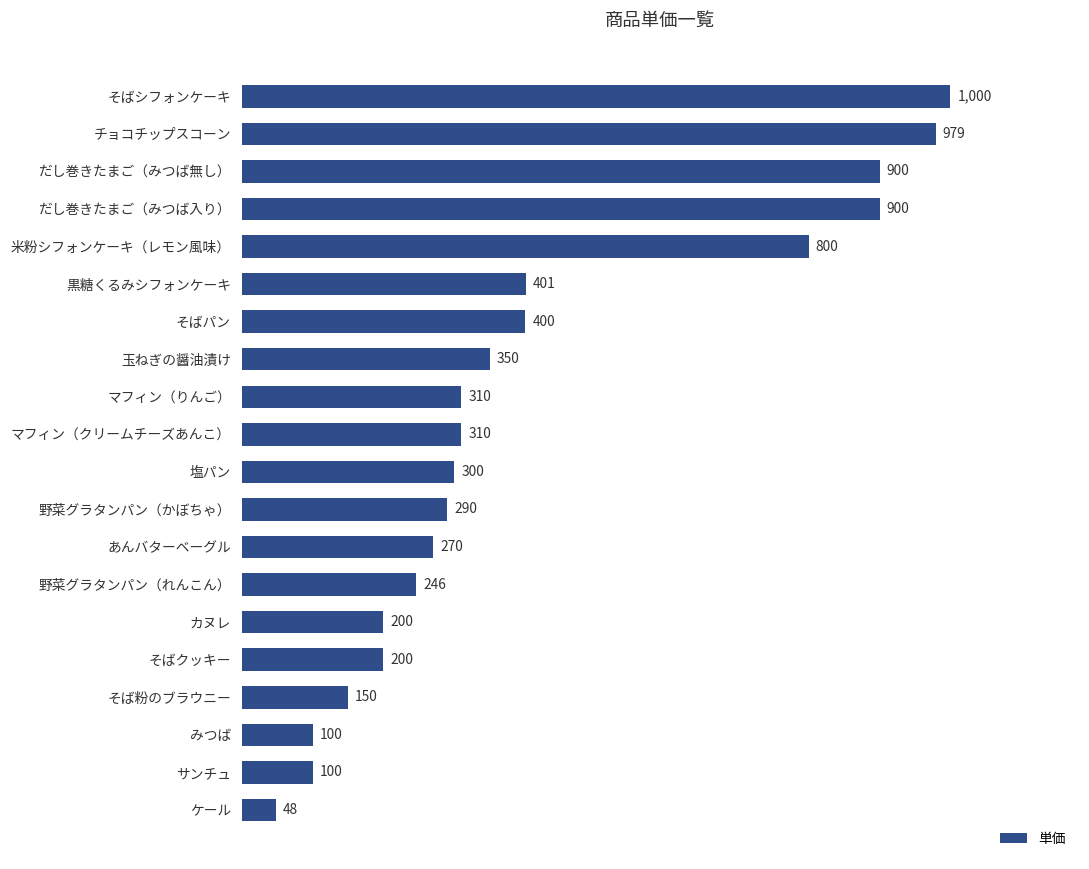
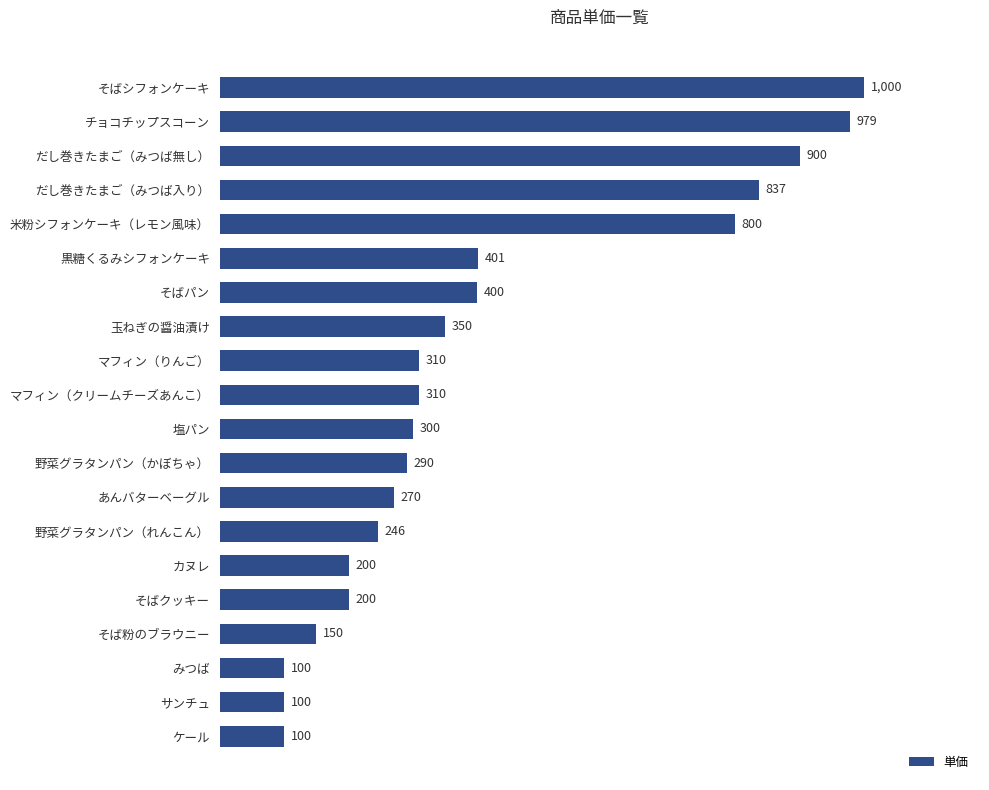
  {
    "そばシフォンケーキ": "1,000",
    "チョコチップスコーン": "979",
    "だし巻きたまご（みつば無し）": "900",
-   "だし巻きたまご（みつば入り）": "900",
+   "だし巻きたまご（みつば入り）": "837",
    "米粉シフォンケーキ（レモン風味）": "800",
    "黒糖くるみシフォンケーキ": "401",
    "そばパン": "400",
    "玉ねぎの醤油漬け": "350",
    "マフィン（りんご）": "310",
    "マフィン（クリームチーズあんこ）": "310",
    "塩パン": "300",
    "野菜グラタンパン（かぼちゃ）": "290",
    "あんバターベーグル": "270",
    "野菜グラタンパン（れんこん）": "246",
    "カヌレ": "200",
    "そばクッキー": "200",
    "そば粉のブラウニー": "150",
    "みつば": "100",
    "サンチュ": "100",
-   "ケール": "48"
+   "ケール": "100"
  }
